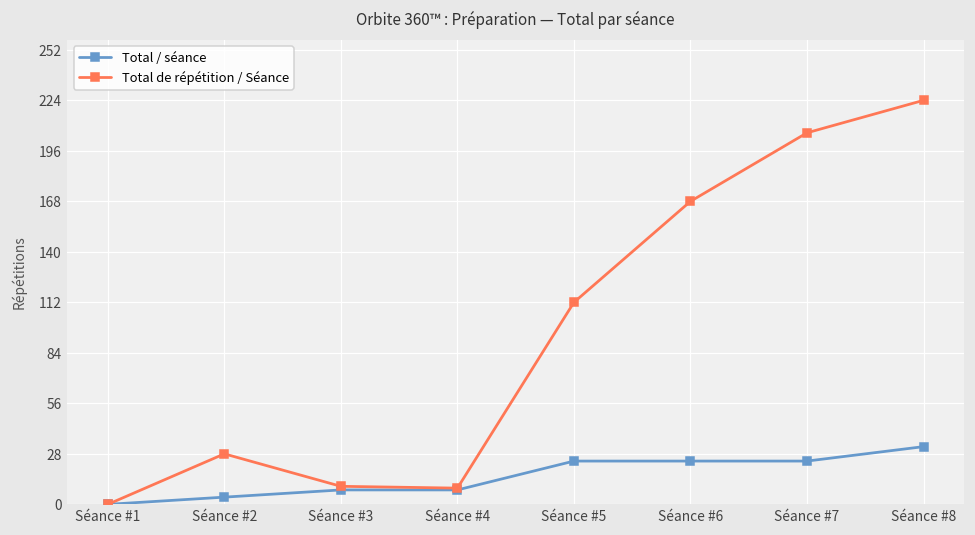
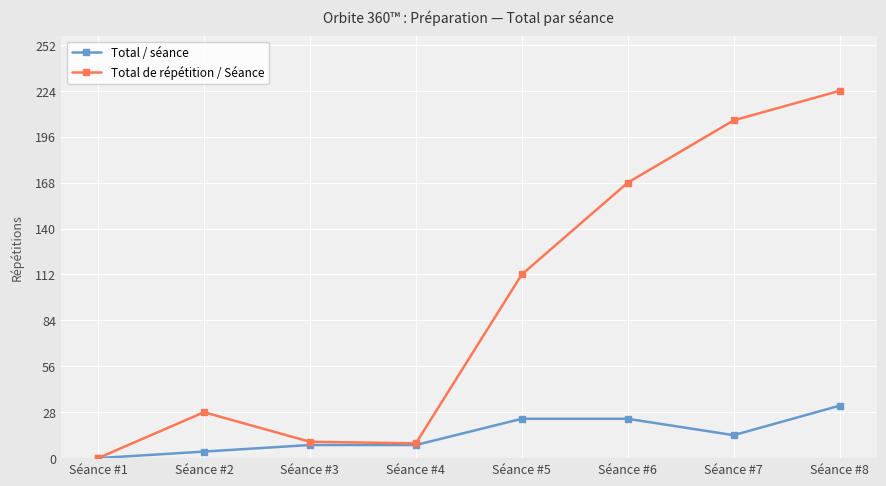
  {
    "Total / séance": {
      "Séance #2": 4,
      "Séance #3": 8,
      "Séance #5": 24,
      "Séance #6": 24,
-     "Séance #7": 24,
+     "Séance #7": 14,
      "Séance #8": 32
    },
    "Total de répétition / Séance": {
      "Séance #2": 28,
      "Séance #3": 10,
      "Séance #5": 112,
      "Séance #6": 168,
      "Séance #7": 206,
      "Séance #8": 224
    }
  }
